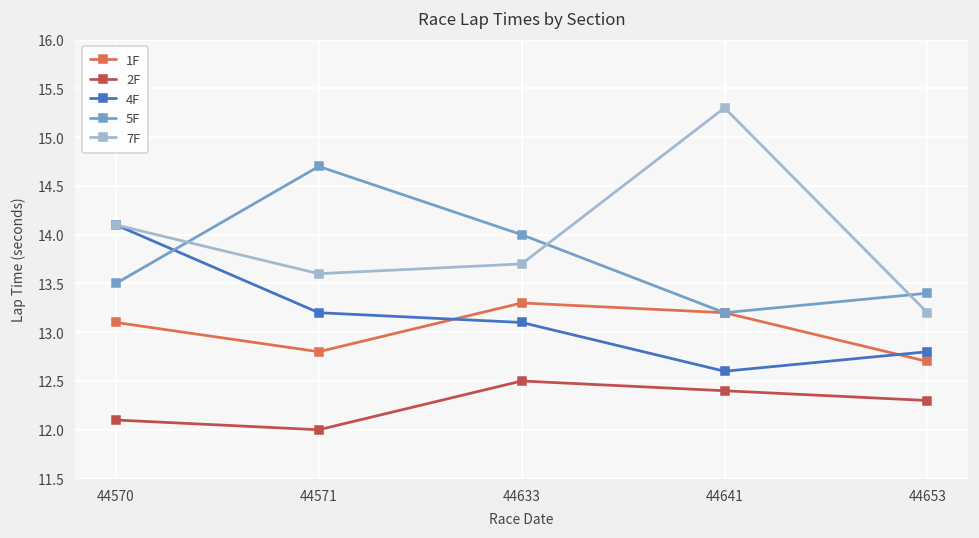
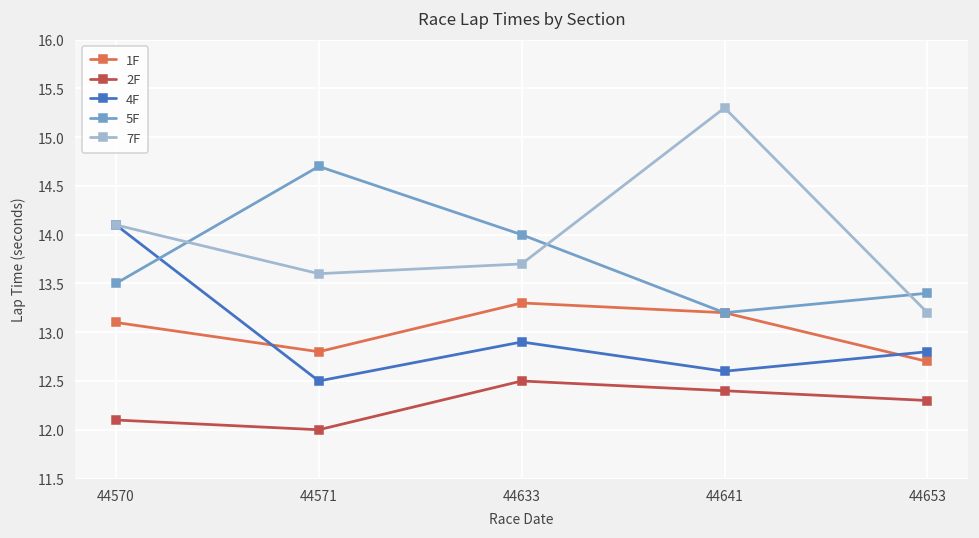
  {
    "4F": {
-     "44571": 13.2,
-     "44633": 13.1,
+     "44571": 12.5,
+     "44633": 12.9,
      "44641": 12.6,
      "44653": 12.8
    }
  }
